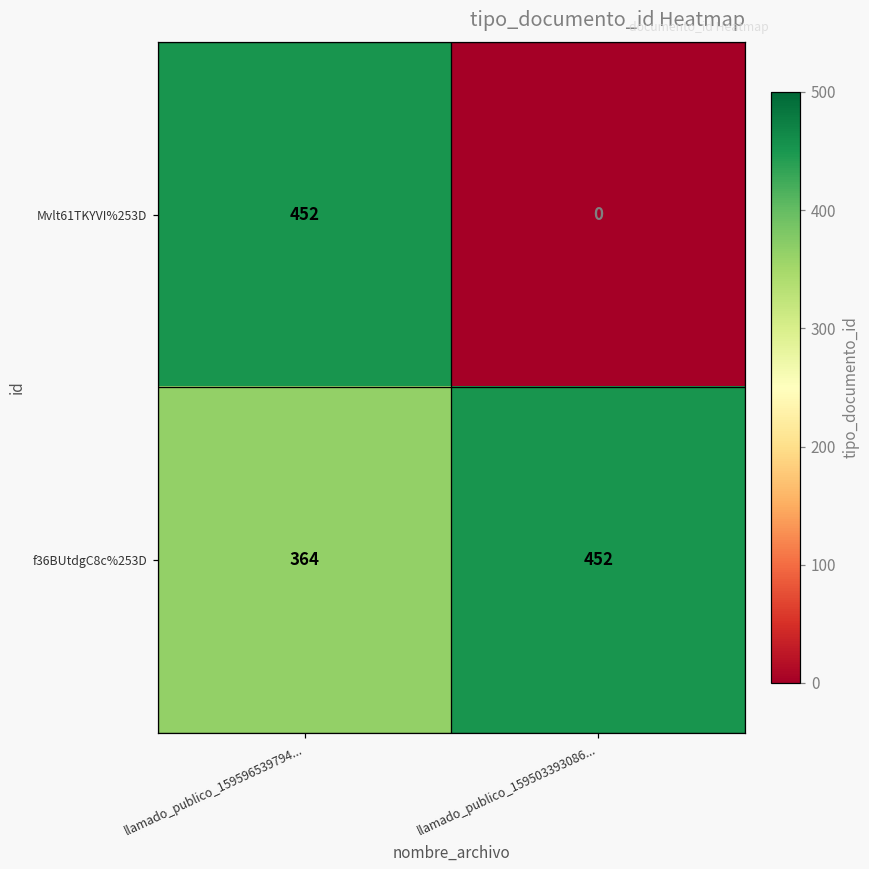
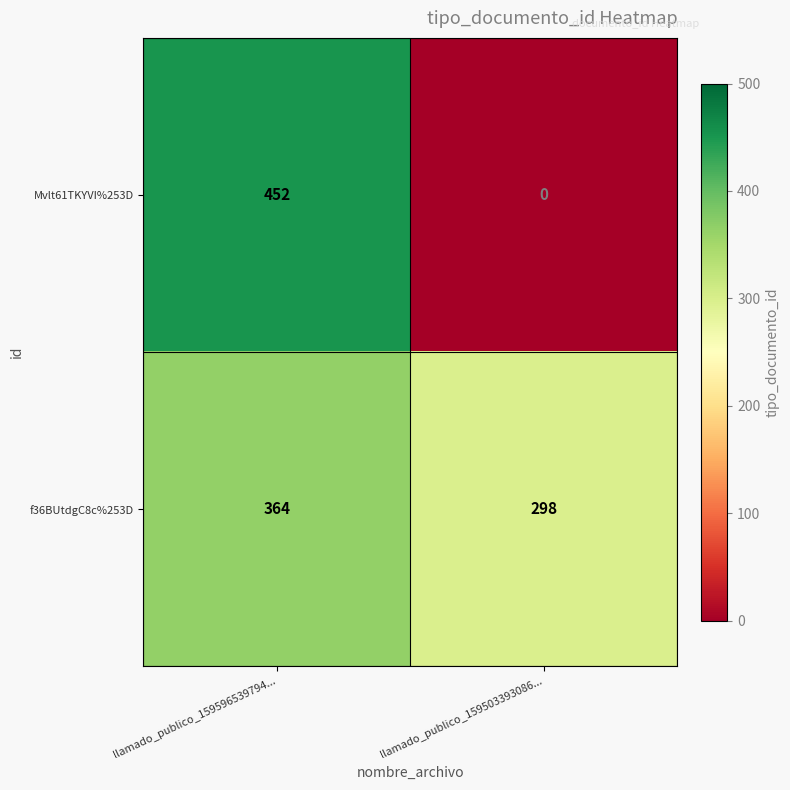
  {
    "Mvlt61TKYVI%253D": {
      "llamado_publico_159596539794...": 452,
      "llamado_publico_159503393086...": 0
    },
    "f36BUtdgC8c%253D": {
      "llamado_publico_159596539794...": 364,
-     "llamado_publico_159503393086...": 452
+     "llamado_publico_159503393086...": 298
    }
  }
